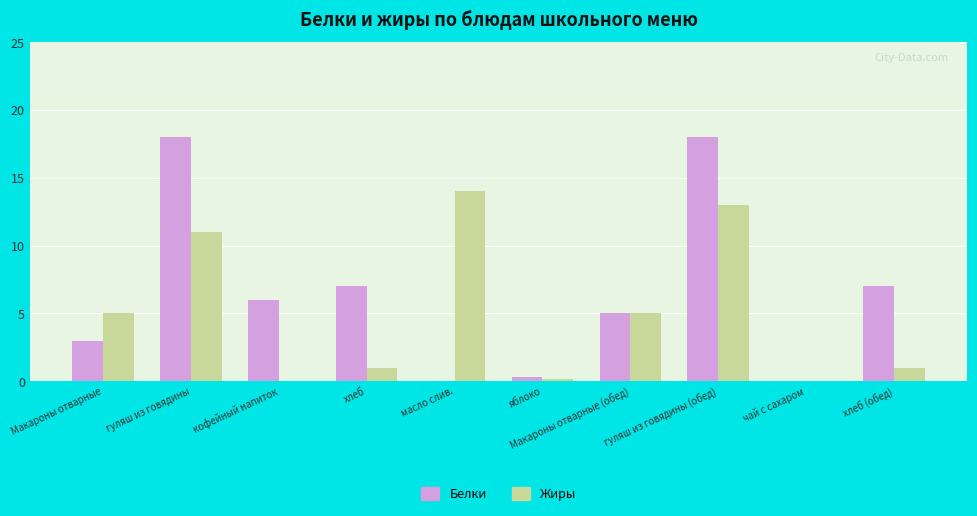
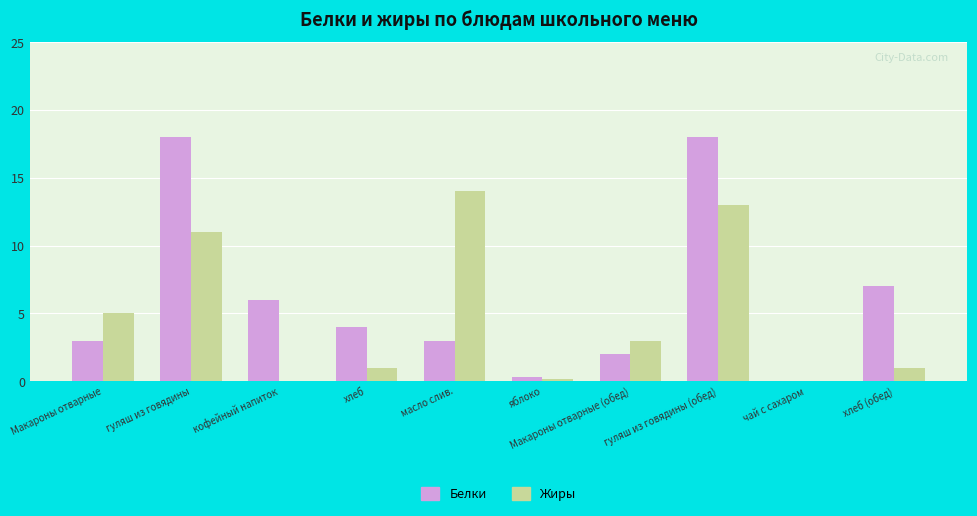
  {
    "Белки": {
      "Макароны отварные": 3,
      "гуляш из говядины": 18,
      "кофейный напиток": 6,
-     "хлеб": 7,
-     "масло слив.": 0,
+     "хлеб": 4,
+     "масло слив.": 3,
      "яблоко": 0.3,
-     "Макароны отварные (обед)": 5,
+     "Макароны отварные (обед)": 2,
      "гуляш из говядины (обед)": 18,
      "чай с сахаром": 0,
      "хлеб (обед)": 7
    },
    "Жиры": {
      "Макароны отварные": 5,
      "гуляш из говядины": 11,
      "кофейный напиток": 0,
      "хлеб": 1,
      "масло слив.": 14,
      "яблоко": 0.2,
-     "Макароны отварные (обед)": 5,
+     "Макароны отварные (обед)": 3,
      "гуляш из говядины (обед)": 13,
      "чай с сахаром": 0,
      "хлеб (обед)": 1
    }
  }
